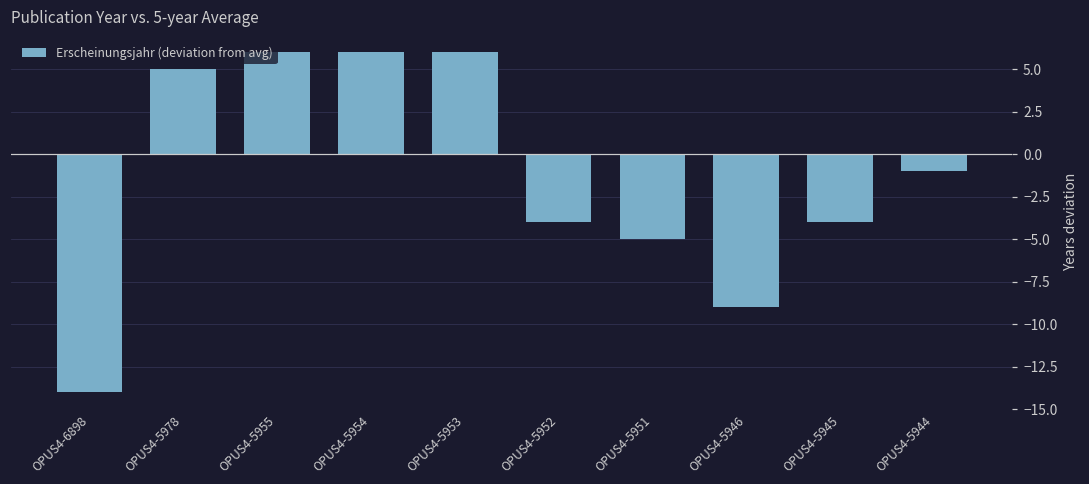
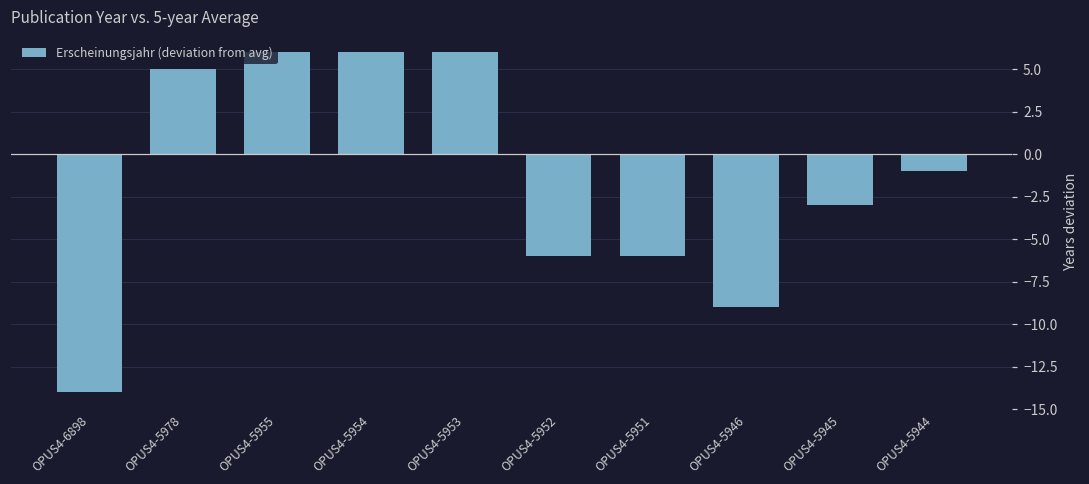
  {
    "OPUS4-6898": -14.0,
    "OPUS4-5978": 5.0,
    "OPUS4-5954": 6.0,
    "OPUS4-5953": 6.0,
-   "OPUS4-5952": -4.0,
-   "OPUS4-5951": -5.0,
+   "OPUS4-5952": -6.0,
+   "OPUS4-5951": -6.0,
    "OPUS4-5946": -9.0,
-   "OPUS4-5945": -4.0,
+   "OPUS4-5945": -3.0,
    "OPUS4-5944": -1.0
  }
